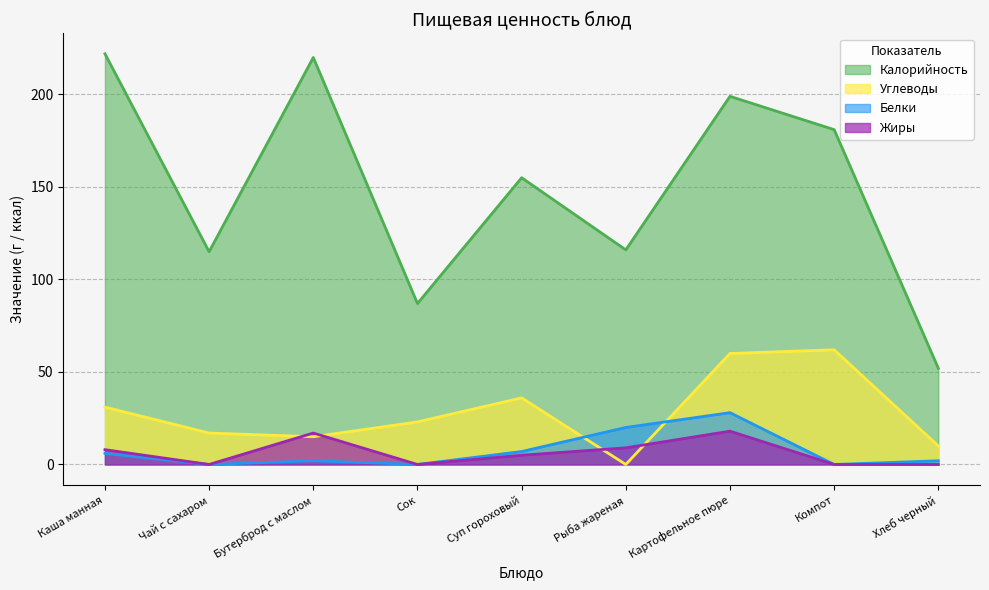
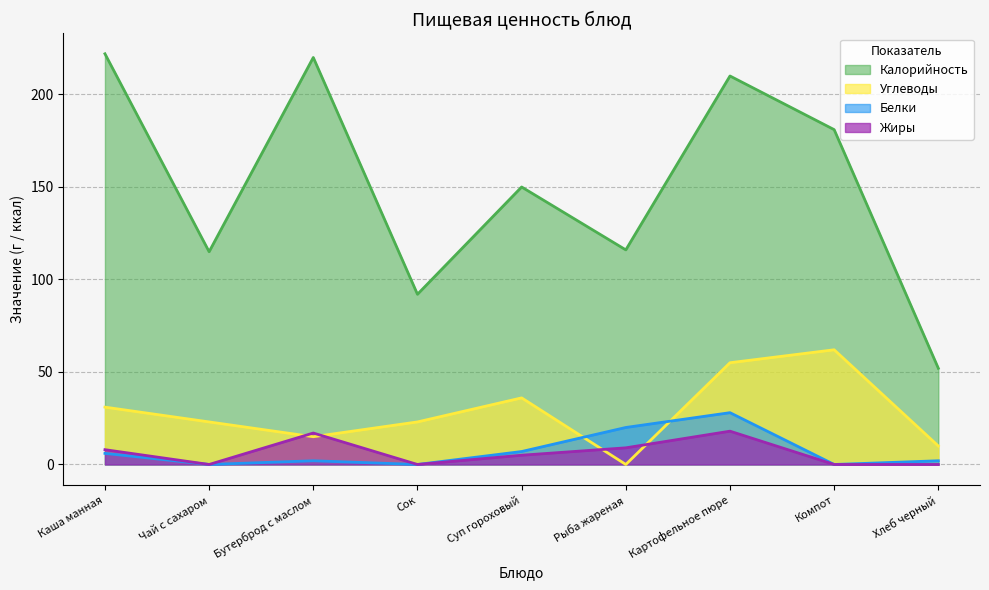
  {
    "Калорийность": {
      "Каша манная": 222,
      "Чай с сахаром": 115,
      "Бутерброд с маслом": 220,
-     "Сок": 87,
-     "Суп гороховый": 155,
+     "Сок": 92,
+     "Суп гороховый": 150,
      "Рыба жареная": 116,
-     "Картофельное пюре": 199,
+     "Картофельное пюре": 210,
      "Компот": 181,
      "Хлеб черный": 52
    },
    "Углеводы": {
      "Каша манная": 31,
-     "Чай с сахаром": 17,
+     "Чай с сахаром": 23,
      "Бутерброд с маслом": 15,
      "Сок": 23,
      "Суп гороховый": 36,
      "Рыба жареная": 0,
-     "Картофельное пюре": 60,
+     "Картофельное пюре": 55,
      "Компот": 62,
      "Хлеб черный": 10
    },
    "Белки": {
      "Каша манная": 6,
      "Бутерброд с маслом": 2,
      "Суп гороховый": 7,
      "Рыба жареная": 20,
      "Картофельное пюре": 28,
      "Хлеб черный": 2
    },
    "Жиры": {
      "Каша манная": 8,
      "Бутерброд с маслом": 17,
      "Суп гороховый": 5,
      "Рыба жареная": 9,
      "Картофельное пюре": 18,
      "Хлеб черный": 0
    }
  }
